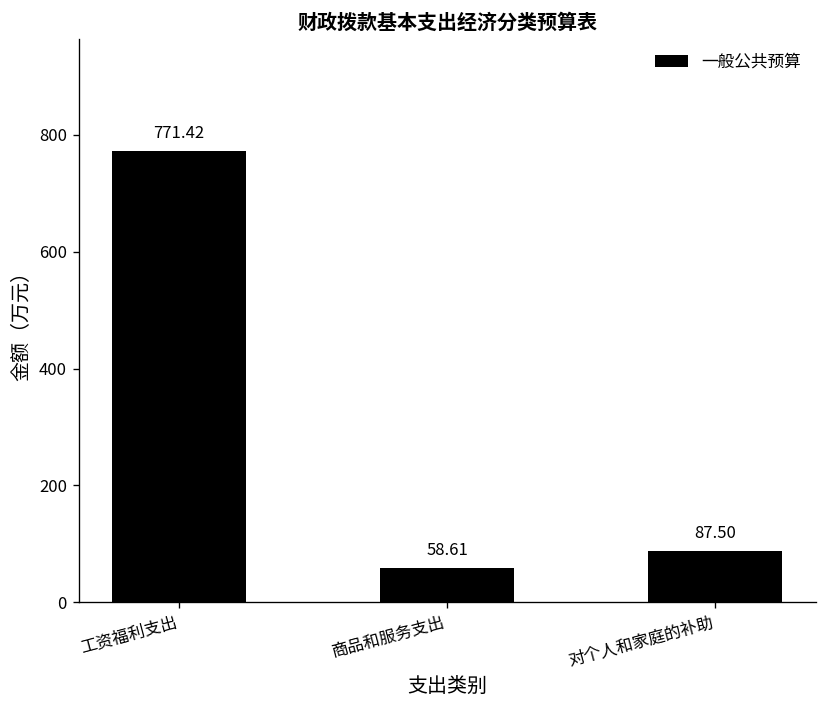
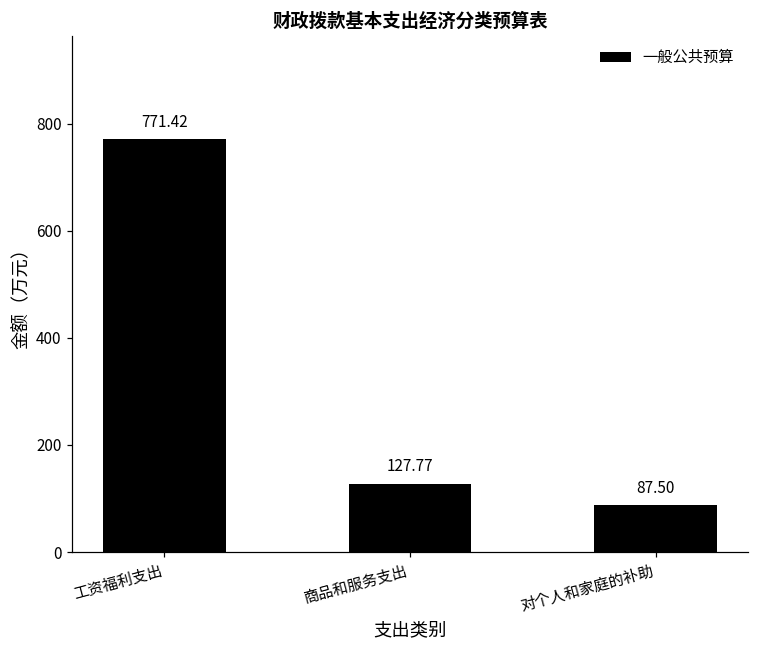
  {
    "工资福利支出": 771.42,
-   "商品和服务支出": 58.61,
+   "商品和服务支出": 127.77,
    "对个人和家庭的补助": 87.50
  }
